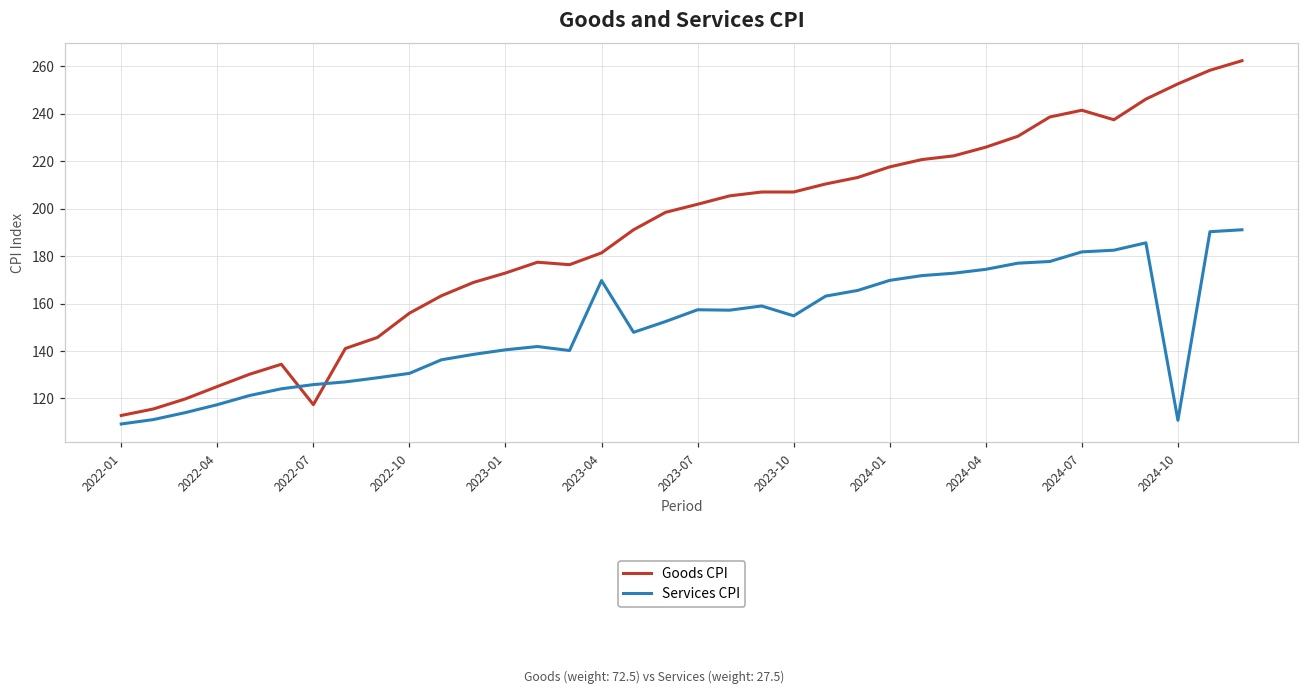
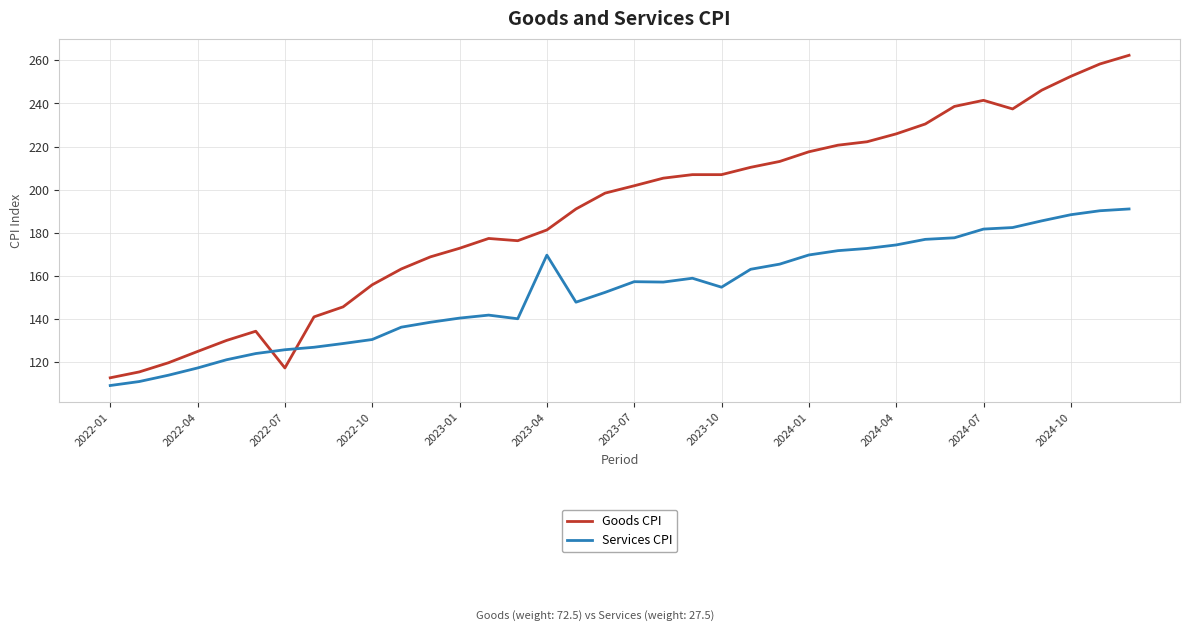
  {
    "Goods CPI": {
      "2022-01": 113,
      "2022-04": 125,
      "2022-07": 117,
      "2022-10": 156,
      "2023-01": 173,
      "2023-04": 181,
      "2023-07": 202,
      "2023-10": 207,
      "2024-01": 218,
      "2024-04": 226,
      "2024-07": 241,
      "2024-10": 253
    },
    "Services CPI": {
      "2022-01": 109,
      "2022-04": 117,
      "2022-07": 126,
      "2022-10": 131,
      "2023-01": 141,
      "2023-04": 170,
      "2023-07": 157,
      "2023-10": 155,
      "2024-01": 170,
      "2024-04": 174,
      "2024-07": 182,
-     "2024-10": 111
+     "2024-10": 188
    }
  }
